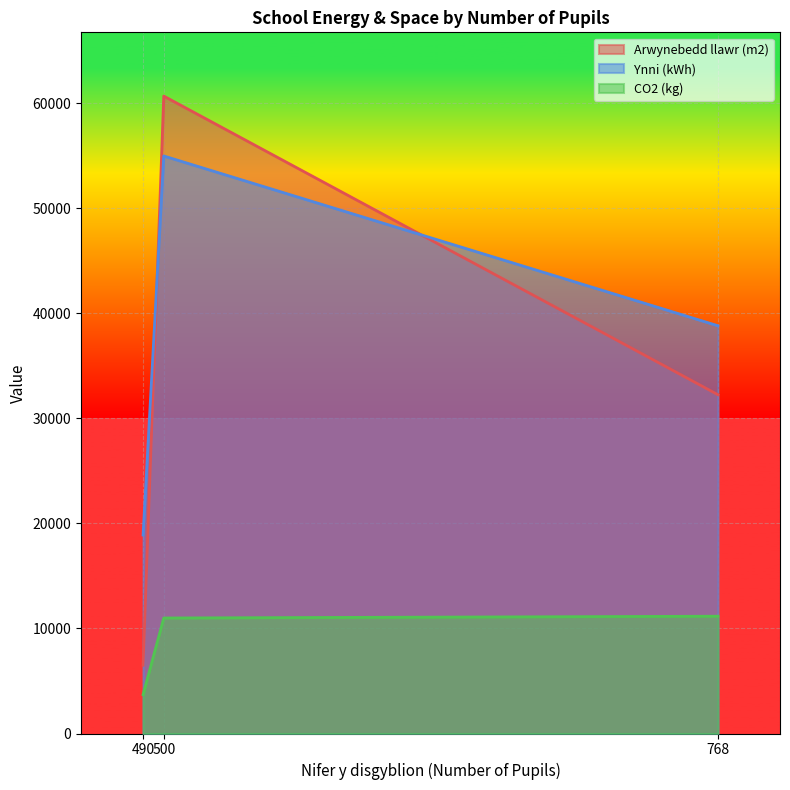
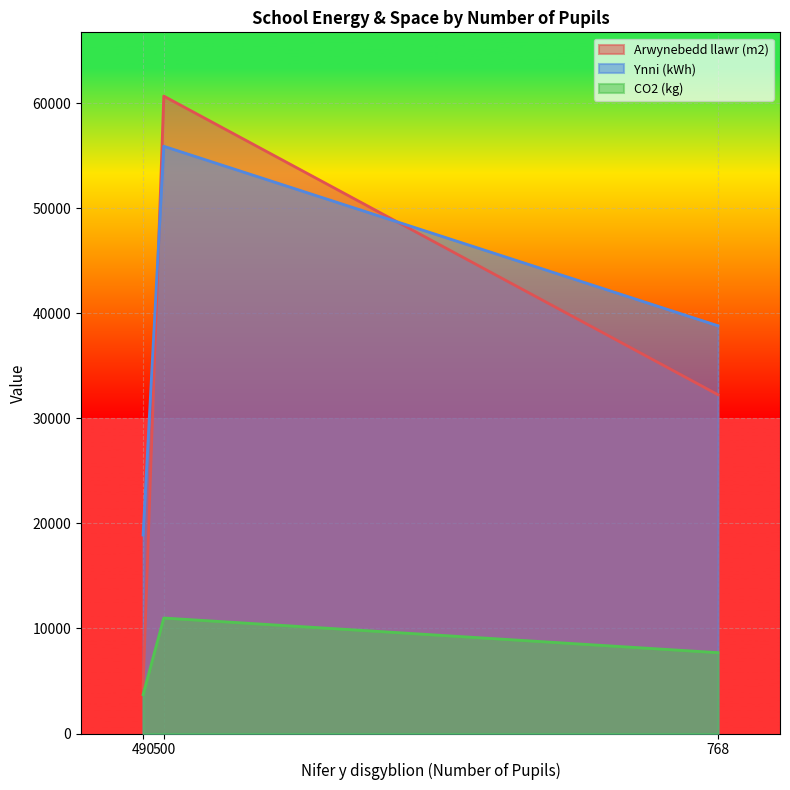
  {
    "Arwynebedd llawr (m2)": {
-     "490": 6500,
+     "490": 4300,
      "500": 60700,
      "768": 32300
    },
    "Ynni (kWh)": {
      "490": 18900,
-     "500": 55000,
+     "500": 55900,
      "768": 38800
    },
    "CO2 (kg)": {
      "490": 3700,
      "500": 11000,
-     "768": 11200
+     "768": 7700
    }
  }
